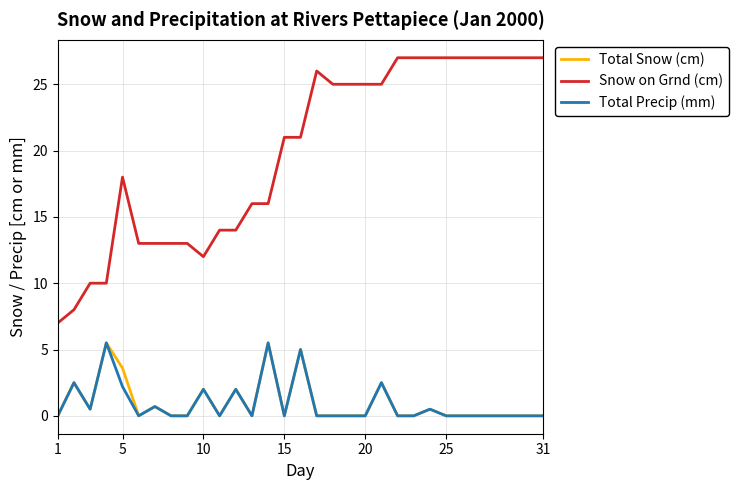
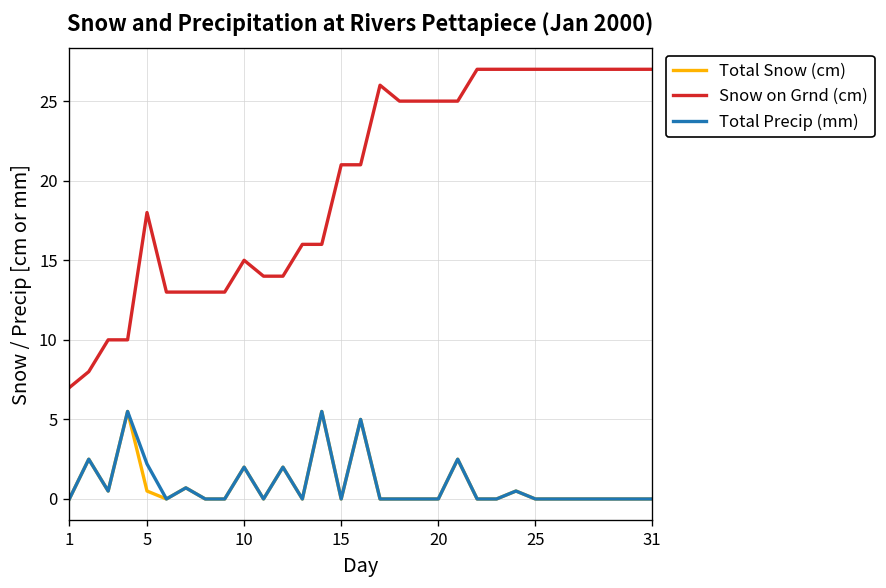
  {
    "Total Snow (cm)": {
-     "5": 3.6
+     "5": 0.5
    },
    "Snow on Grnd (cm)": {
      "1": 7,
      "5": 18,
-     "10": 12,
+     "10": 15,
      "15": 21,
      "20": 25,
      "25": 27,
      "31": 27
    },
    "Total Precip (mm)": {
      "5": 2.2
    }
  }
